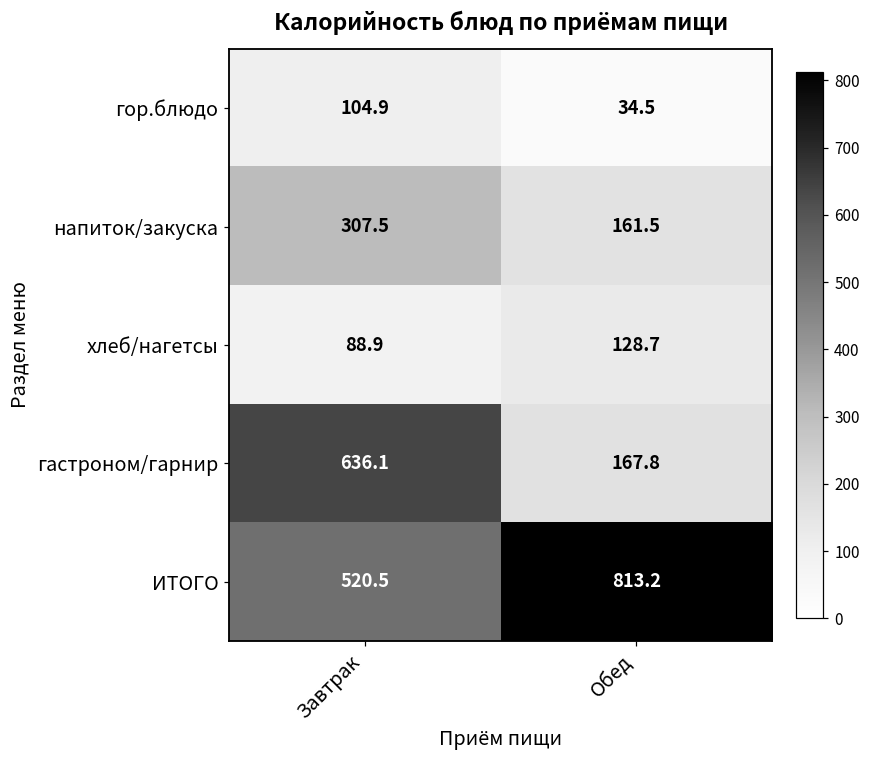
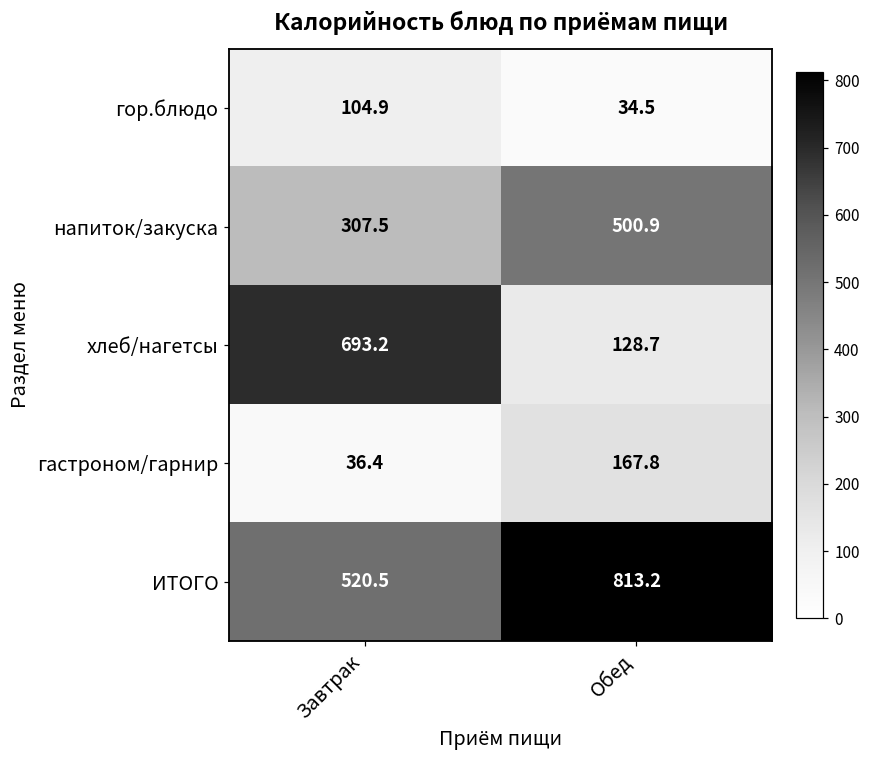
  {
    "гор.блюдо": {
      "Завтрак": 104.9,
      "Обед": 34.5
    },
    "напиток/закуска": {
      "Завтрак": 307.5,
-     "Обед": 161.5
+     "Обед": 500.9
    },
    "хлеб/нагетсы": {
-     "Завтрак": 88.9,
+     "Завтрак": 693.2,
      "Обед": 128.7
    },
    "гастроном/гарнир": {
-     "Завтрак": 636.1,
+     "Завтрак": 36.4,
      "Обед": 167.8
    },
    "ИТОГО": {
      "Завтрак": 520.5,
      "Обед": 813.2
    }
  }
